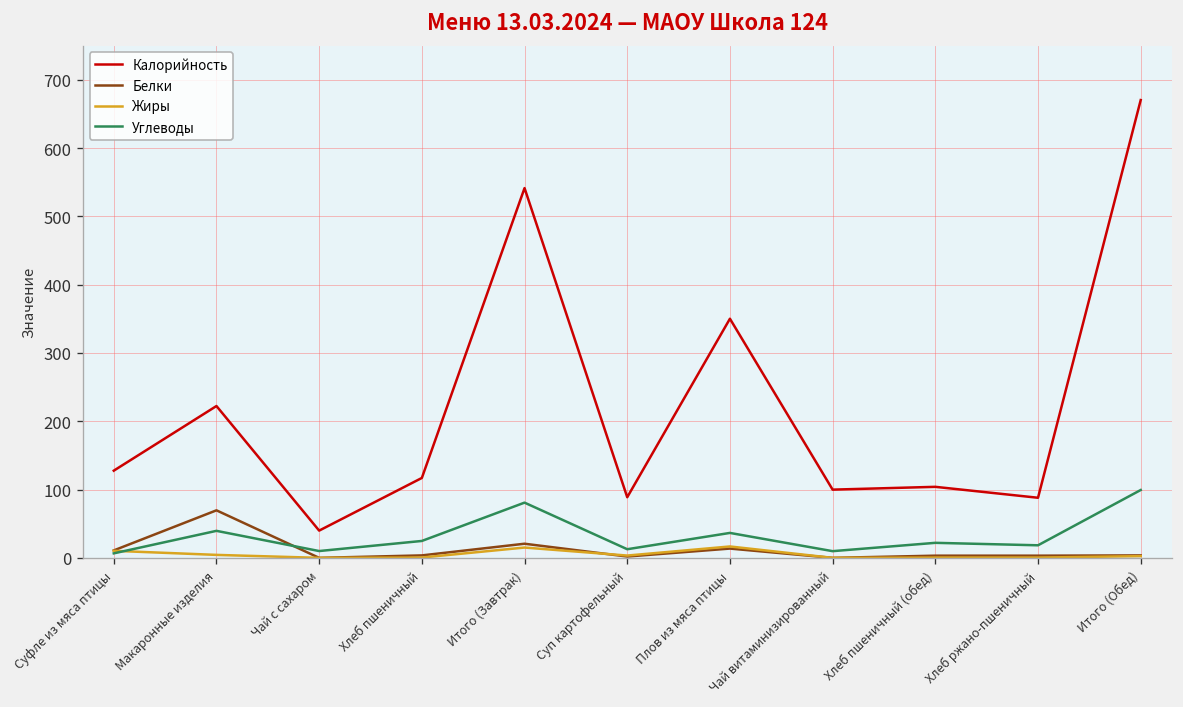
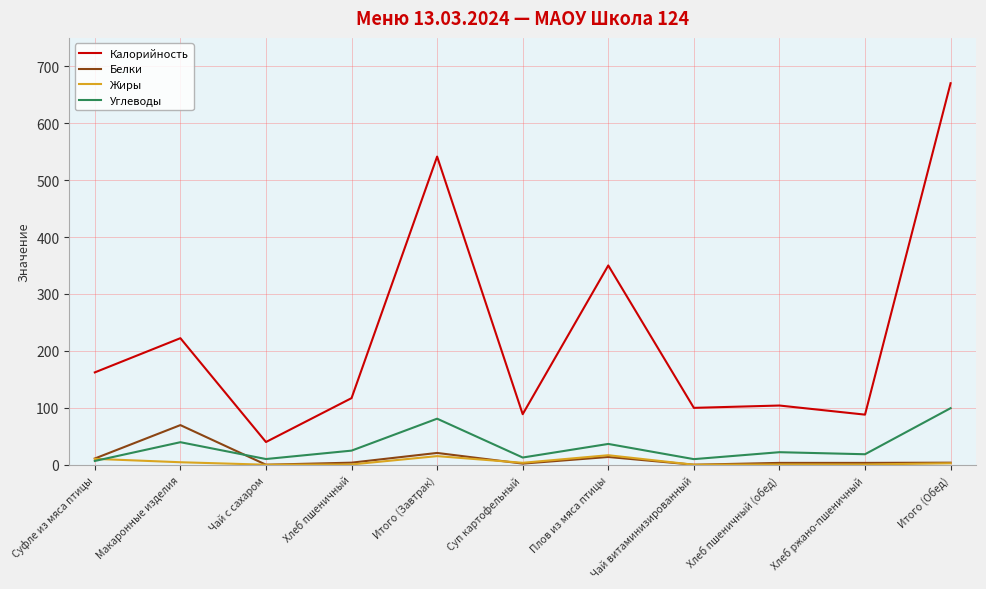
  {
    "Калорийность": {
-     "Суфле из мяса птицы": 130,
+     "Суфле из мяса птицы": 160,
      "Макаронные изделия": 220,
      "Чай с сахаром": 40,
      "Хлеб пшеничный": 120,
      "Итого (Завтрак)": 540,
      "Суп картофельный": 90,
      "Плов из мяса птицы": 350,
      "Чай витаминизированный": 100,
      "Хлеб пшеничный (обед)": 100,
      "Хлеб ржано-пшеничный": 90,
      "Итого (Обед)": 670
    },
    "Белки": {
      "Макаронные изделия": 70,
      "Итого (Завтрак)": 20
    },
    "Жиры": {
      "Макаронные изделия": 0,
      "Итого (Завтрак)": 20
    },
    "Углеводы": {
      "Макаронные изделия": 40,
      "Чай с сахаром": 10,
      "Хлеб пшеничный": 20,
      "Итого (Завтрак)": 80,
      "Суп картофельный": 10,
      "Плов из мяса птицы": 40,
      "Чай витаминизированный": 10,
      "Хлеб пшеничный (обед)": 20,
      "Хлеб ржано-пшеничный": 20,
      "Итого (Обед)": 100
    }
  }
